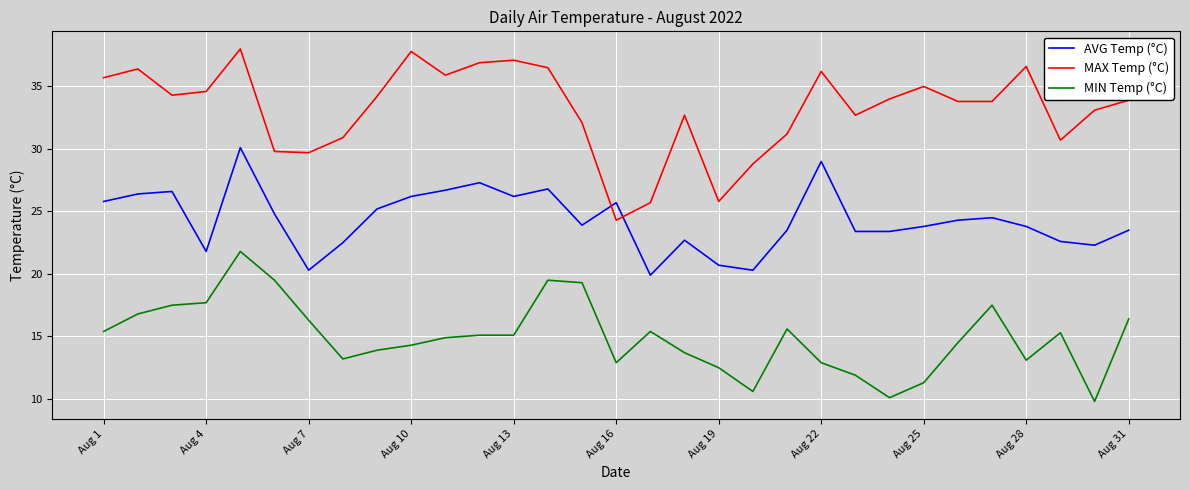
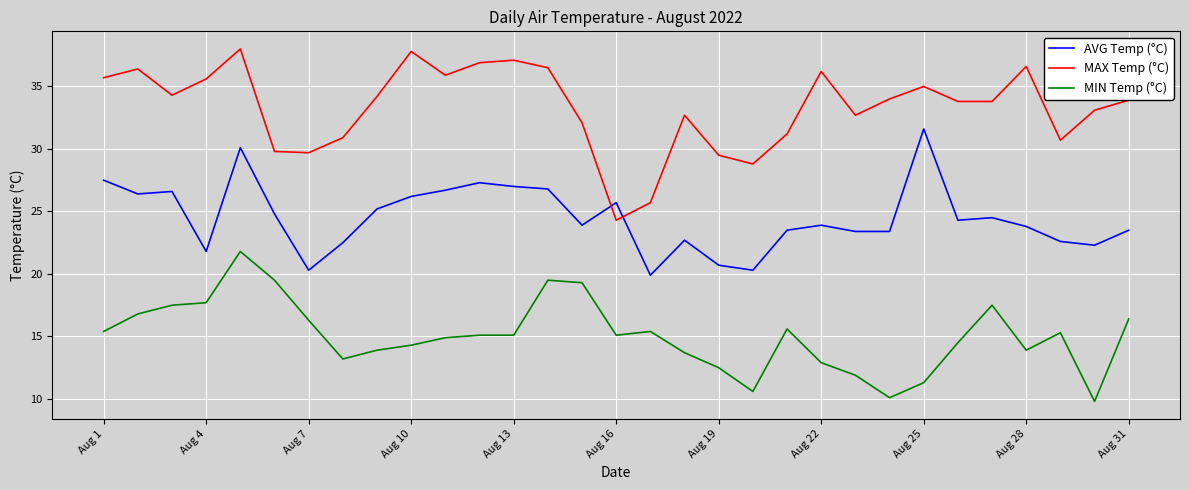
  {
    "AVG Temp (°C)": {
-     "Aug 1": 25.8,
+     "Aug 1": 27.5,
      "Aug 4": 21.8,
      "Aug 7": 20.3,
      "Aug 10": 26.2,
-     "Aug 13": 26.2,
+     "Aug 13": 27.0,
      "Aug 16": 25.7,
      "Aug 19": 20.7,
-     "Aug 22": 29.0,
-     "Aug 25": 23.8,
+     "Aug 22": 23.9,
+     "Aug 25": 31.6,
      "Aug 28": 23.8,
      "Aug 31": 23.5
    },
    "MAX Temp (°C)": {
      "Aug 1": 35.7,
-     "Aug 4": 34.6,
+     "Aug 4": 35.6,
      "Aug 7": 29.7,
      "Aug 10": 37.8,
      "Aug 13": 37.1,
      "Aug 16": 24.3,
-     "Aug 19": 25.8,
+     "Aug 19": 29.5,
      "Aug 22": 36.2,
      "Aug 25": 35.0,
      "Aug 28": 36.6,
      "Aug 31": 33.9
    },
    "MIN Temp (°C)": {
      "Aug 1": 15.4,
      "Aug 4": 17.7,
      "Aug 7": 16.3,
      "Aug 10": 14.3,
      "Aug 13": 15.1,
-     "Aug 16": 12.9,
+     "Aug 16": 15.1,
      "Aug 19": 12.5,
      "Aug 22": 12.9,
      "Aug 25": 11.3,
-     "Aug 28": 13.1,
+     "Aug 28": 13.9,
      "Aug 31": 16.4
    }
  }
